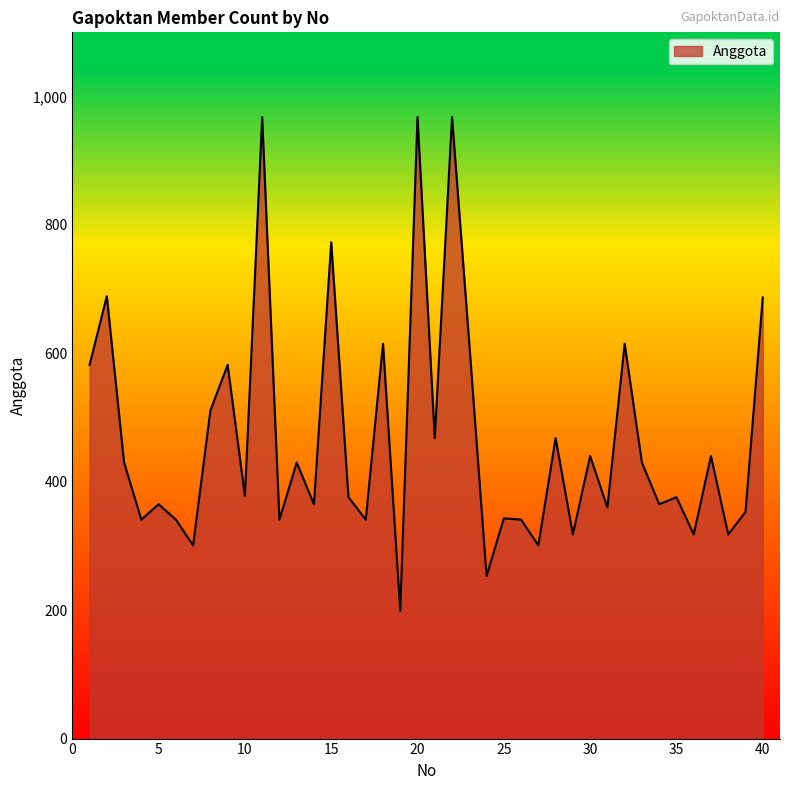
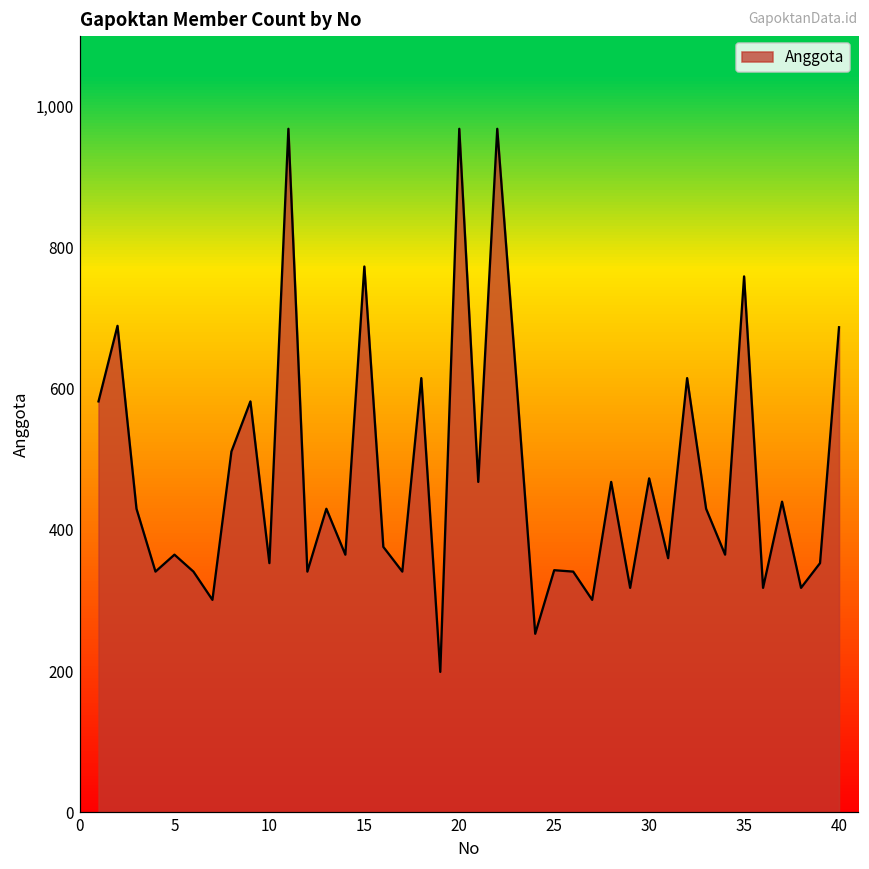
  {
    "5": 370,
-   "10": 380,
+   "10": 350,
    "15": 770,
    "20": 970,
    "25": 340,
-   "30": 440,
-   "35": 380,
+   "30": 470,
+   "35": 760,
    "40": 690
  }
